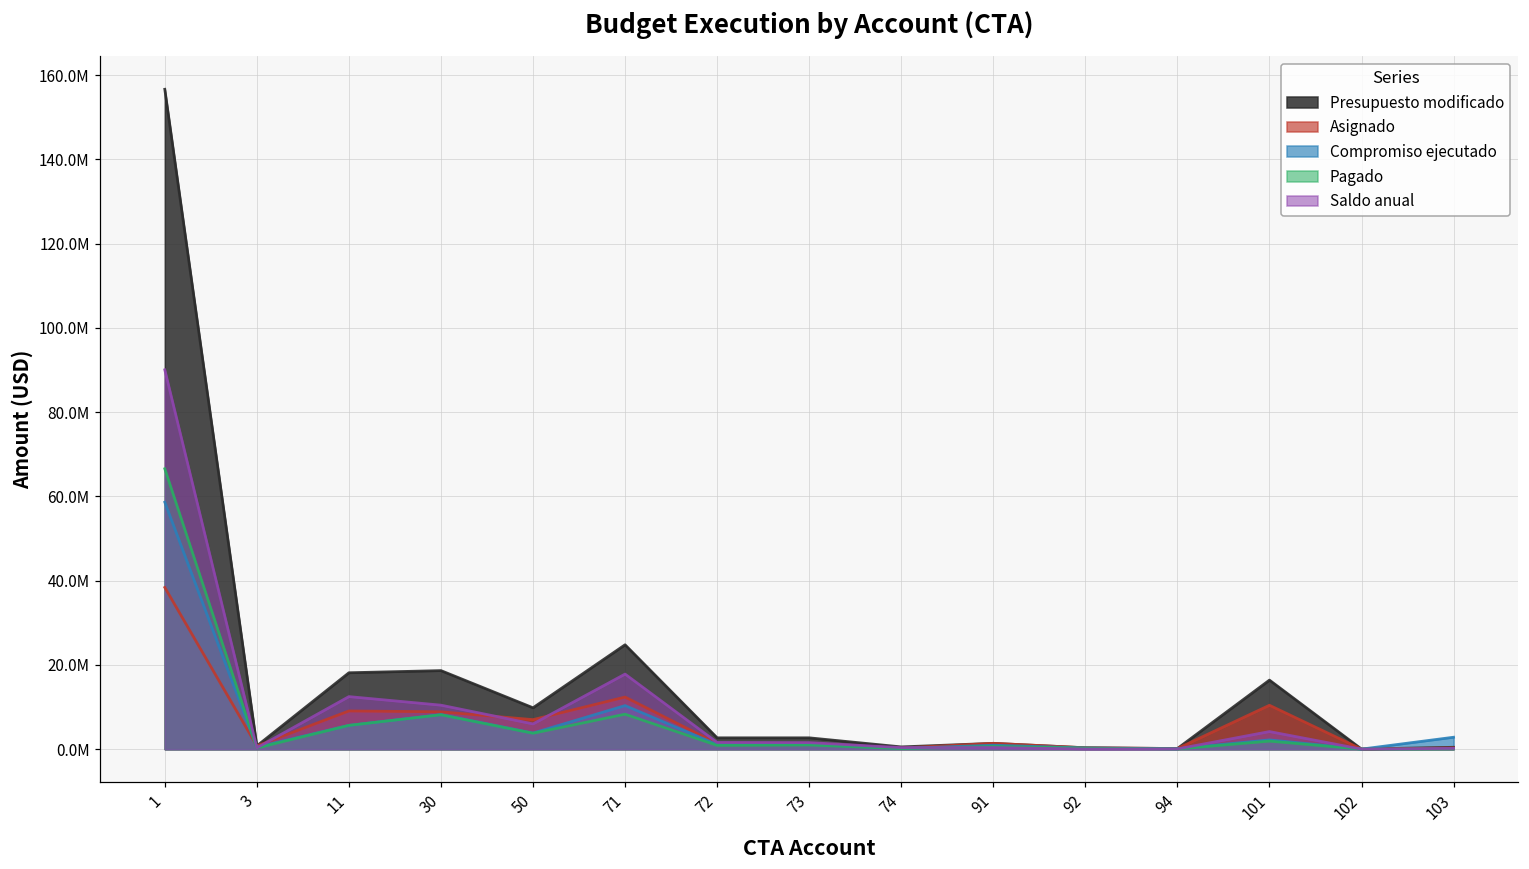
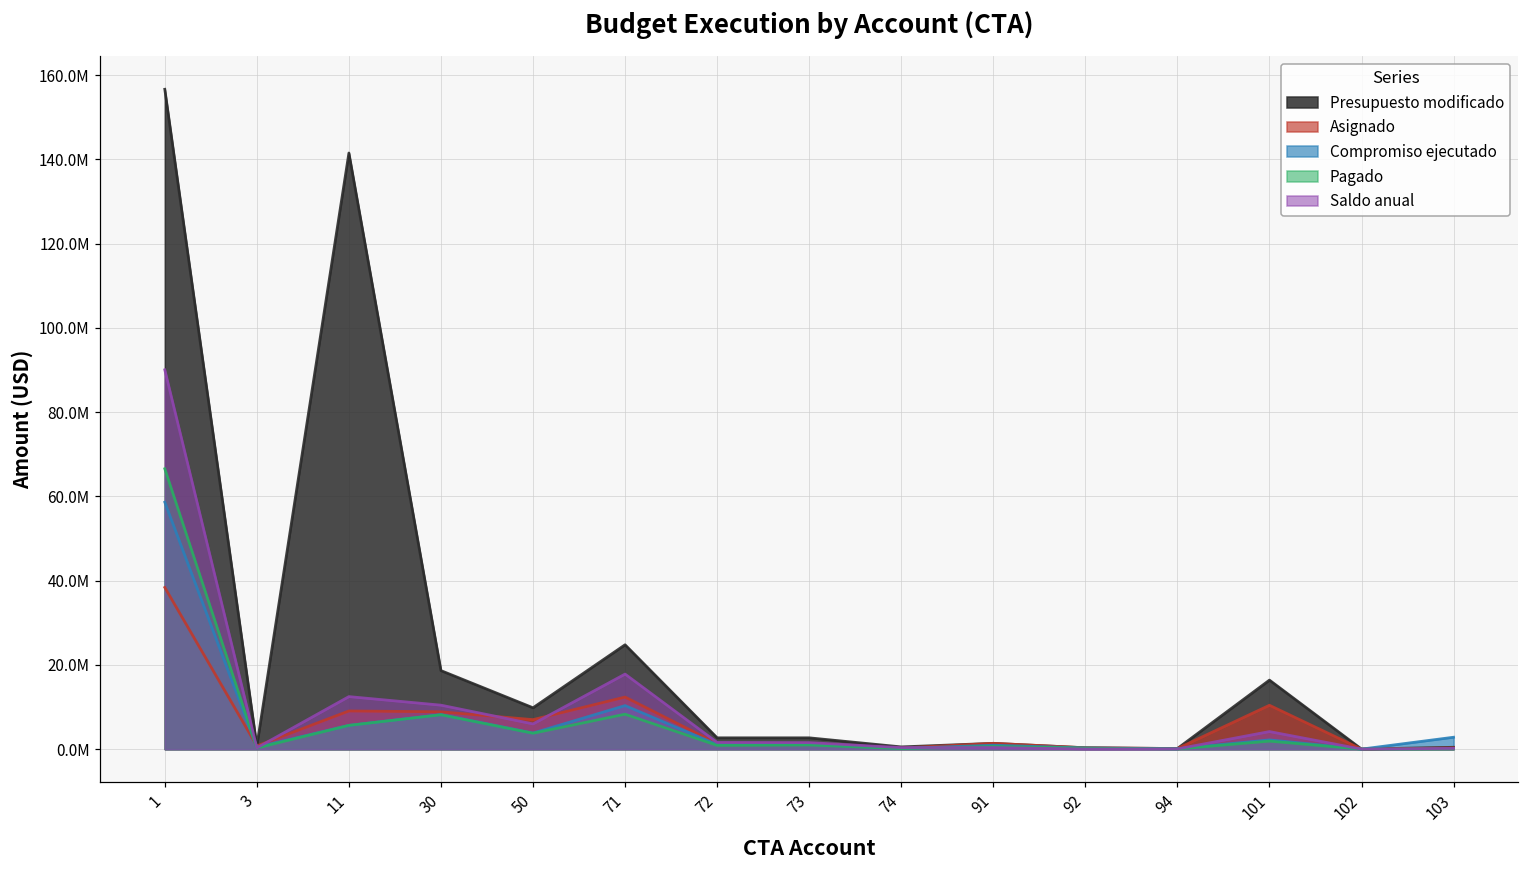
  {
    "Presupuesto modificado": {
      "1": 157000000,
-     "11": 18000000,
+     "11": 142000000,
      "30": 19000000,
      "50": 10000000,
      "71": 25000000,
      "72": 3000000,
      "73": 3000000,
      "101": 16000000
    },
    "Asignado": {
      "1": 38000000,
      "11": 9000000,
      "50": 7000000,
      "71": 12000000,
      "101": 10000000
    },
    "Compromiso ejecutado": {
      "1": 59000000,
      "71": 10000000,
      "103": 3000000
    },
    "Pagado": {
      "1": 67000000,
      "71": 8000000
    },
    "Saldo anual": {
      "1": 90000000,
      "11": 12000000,
      "30": 10000000,
      "50": 6000000,
      "71": 18000000,
      "101": 4000000
    }
  }
